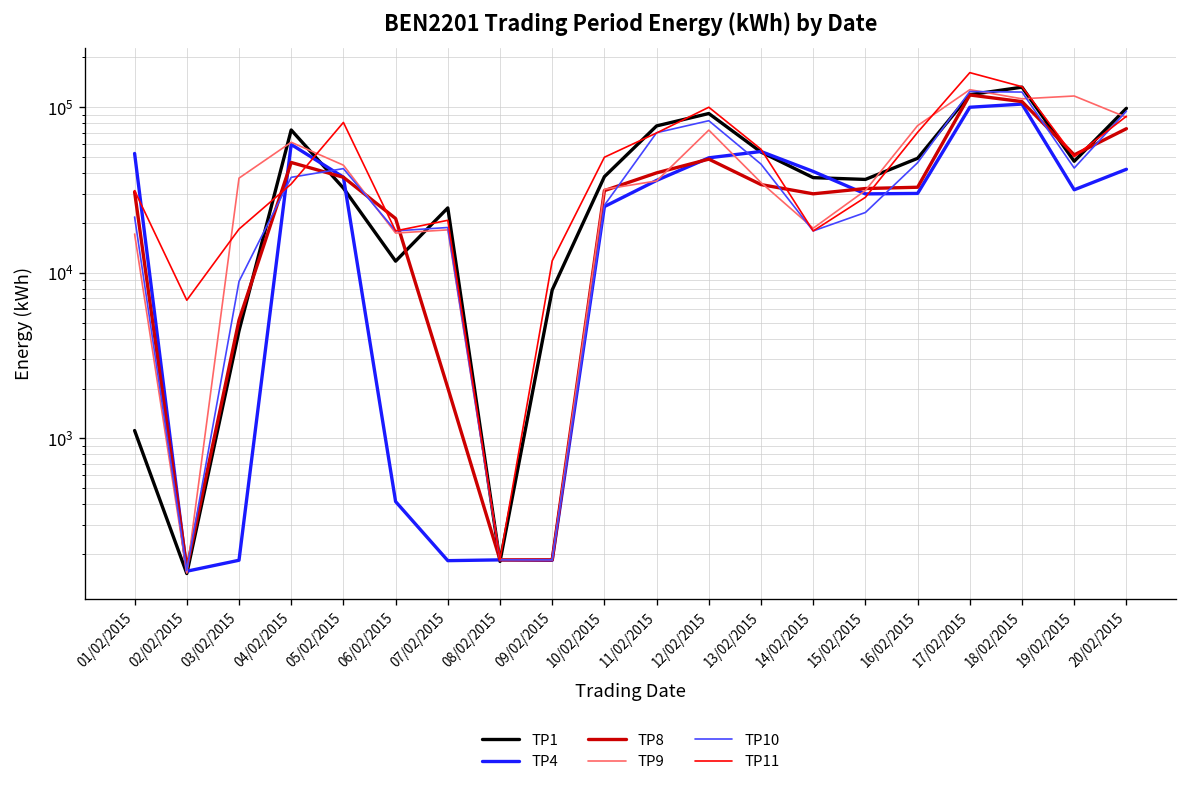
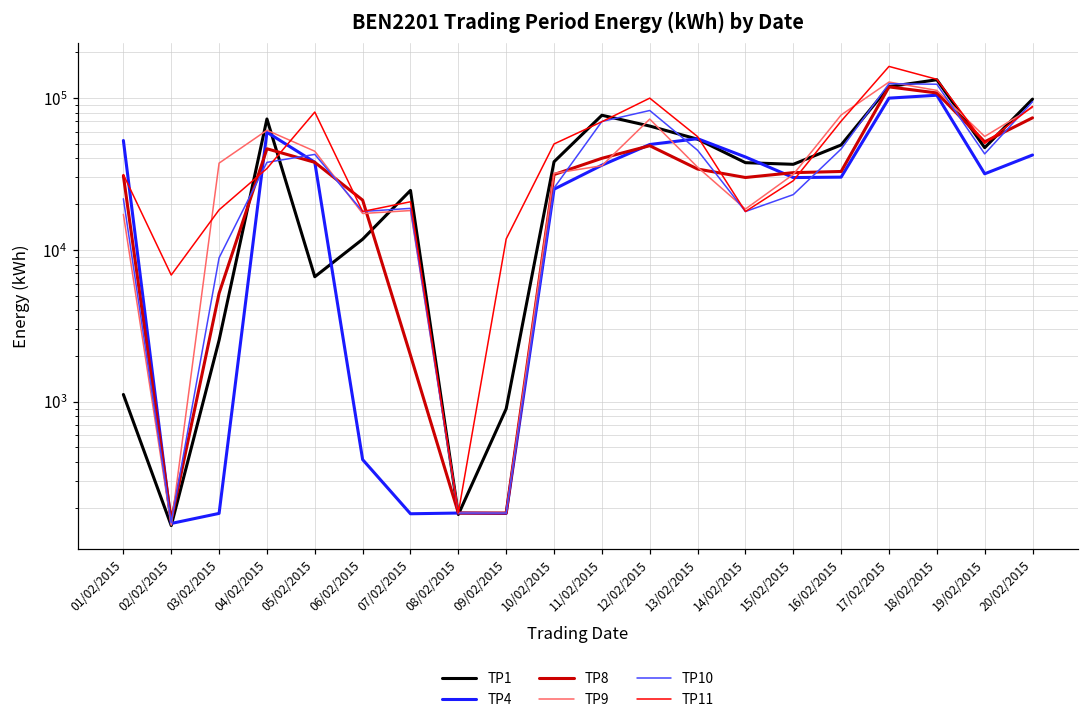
  {
    "TP1": {
      "01/02/2015": 1100,
-     "03/02/2015": 4500,
+     "03/02/2015": 2500,
      "04/02/2015": 70000,
-     "05/02/2015": 32000,
+     "05/02/2015": 7000,
      "06/02/2015": 12000,
      "07/02/2015": 25000,
-     "09/02/2015": 8000,
+     "09/02/2015": 900,
      "10/02/2015": 38000,
      "11/02/2015": 80000,
-     "12/02/2015": 90000,
+     "12/02/2015": 70000,
      "14/02/2015": 37000,
      "15/02/2015": 37000,
      "16/02/2015": 49000,
      "19/02/2015": 47000
    },
    "TP9": {
      "01/02/2015": 17000,
      "03/02/2015": 37000,
      "05/02/2015": 45000,
      "12/02/2015": 70000,
      "16/02/2015": 80000,
-     "19/02/2015": 120000
+     "19/02/2015": 56000
    }
  }
